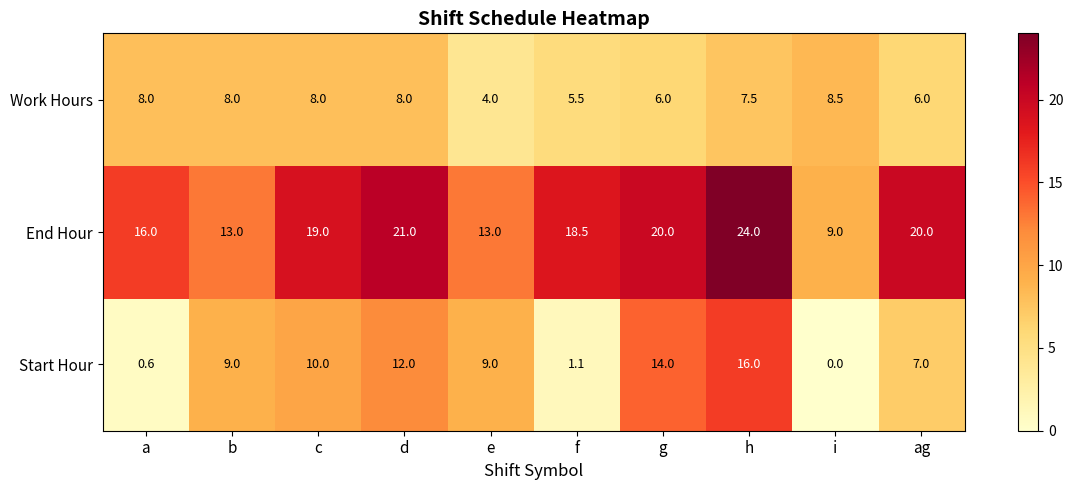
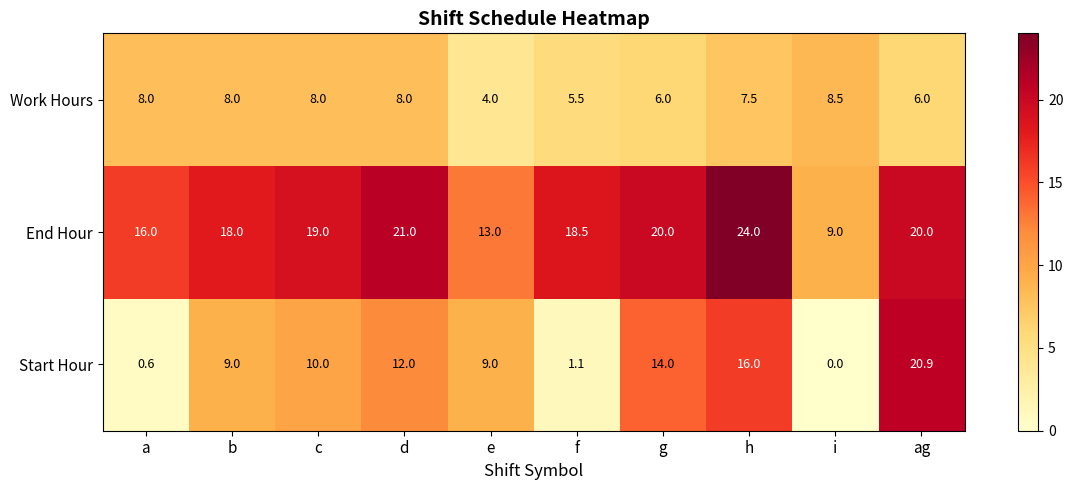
  {
    "Work Hours": {
      "a": 8.0,
      "b": 8.0,
      "c": 8.0,
      "d": 8.0,
      "e": 4.0,
      "f": 5.5,
      "g": 6.0,
      "h": 7.5,
      "i": 8.5,
      "ag": 6.0
    },
    "End Hour": {
      "a": 16.0,
-     "b": 13.0,
+     "b": 18.0,
      "c": 19.0,
      "d": 21.0,
      "e": 13.0,
      "f": 18.5,
      "g": 20.0,
      "h": 24.0,
      "i": 9.0,
      "ag": 20.0
    },
    "Start Hour": {
      "a": 0.6,
      "b": 9.0,
      "c": 10.0,
      "d": 12.0,
      "e": 9.0,
      "f": 1.1,
      "g": 14.0,
      "h": 16.0,
      "i": 0.0,
-     "ag": 7.0
+     "ag": 20.9
    }
  }
